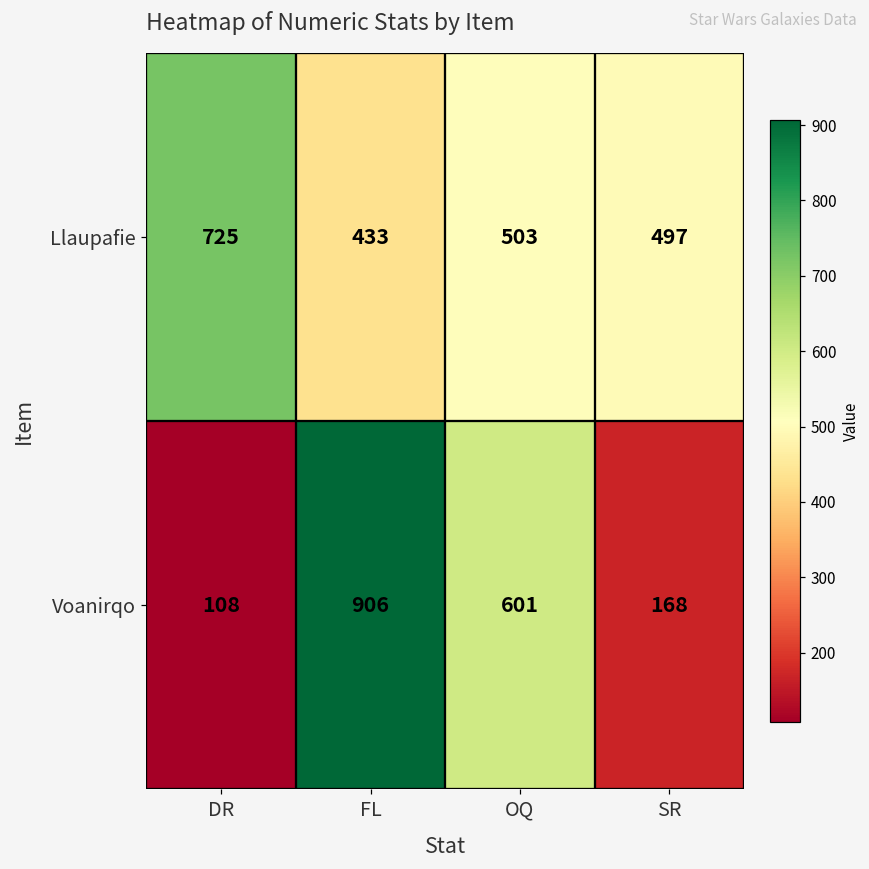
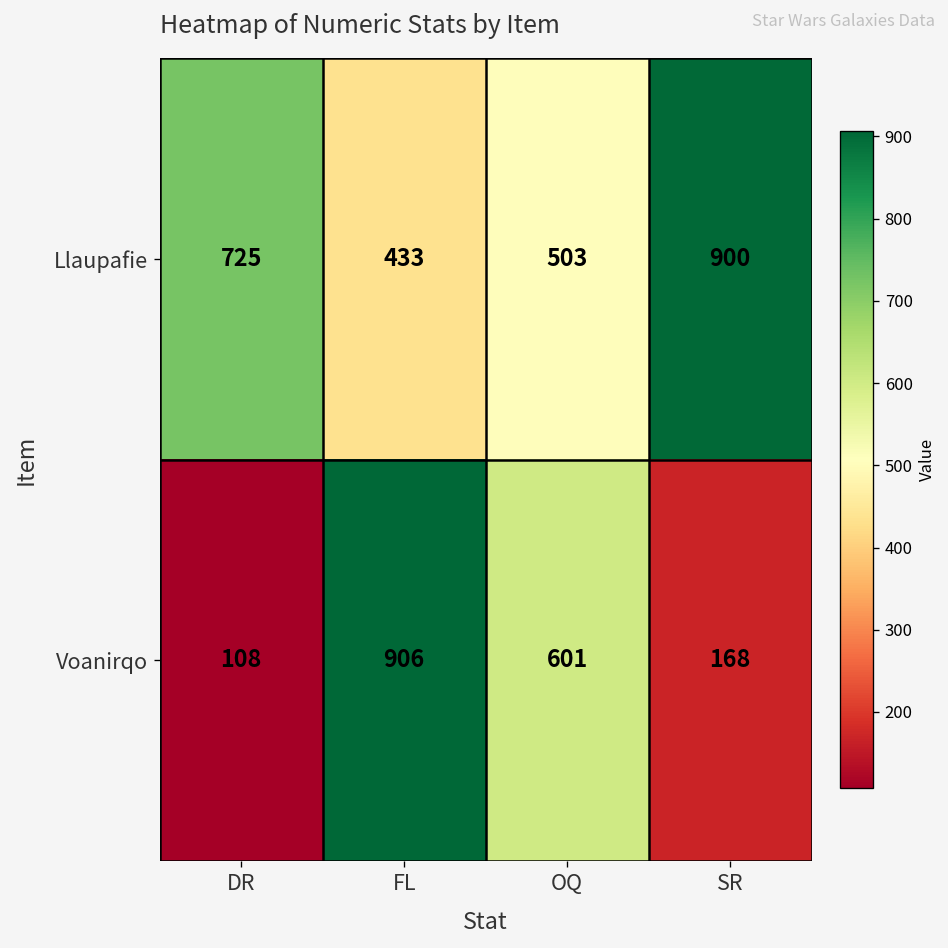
  {
    "Llaupafie": {
      "DR": 725,
      "FL": 433,
      "OQ": 503,
-     "SR": 497
+     "SR": 900
    },
    "Voanirqo": {
      "DR": 108,
      "FL": 906,
      "OQ": 601,
      "SR": 168
    }
  }
